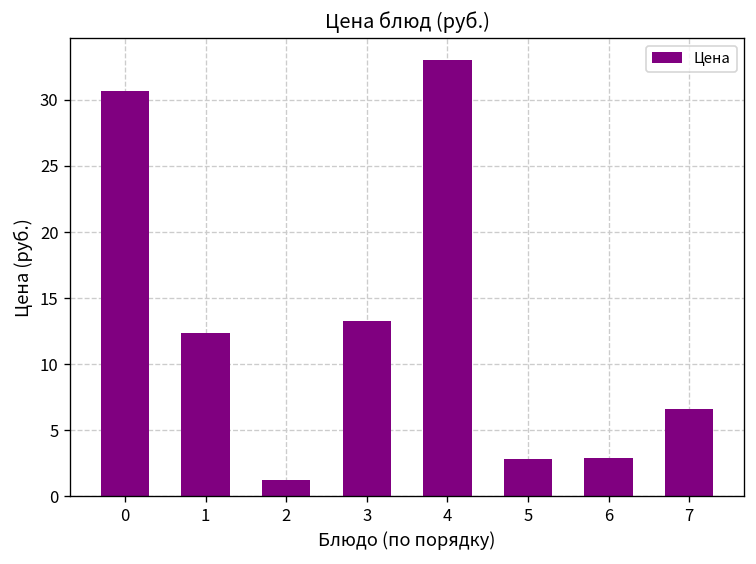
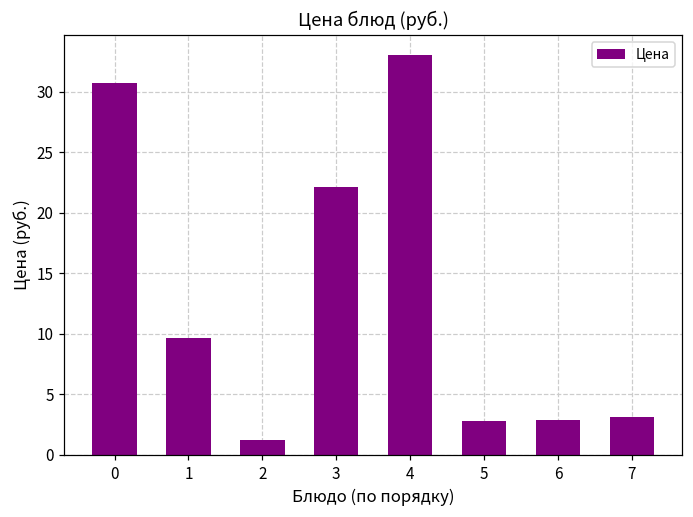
  {
    "0": 30.7,
-   "1": 12.4,
+   "1": 9.7,
    "2": 1.2,
-   "3": 13.3,
+   "3": 22.1,
    "4": 33.0,
    "5": 2.8,
    "6": 2.9,
-   "7": 6.6
+   "7": 3.1
  }
